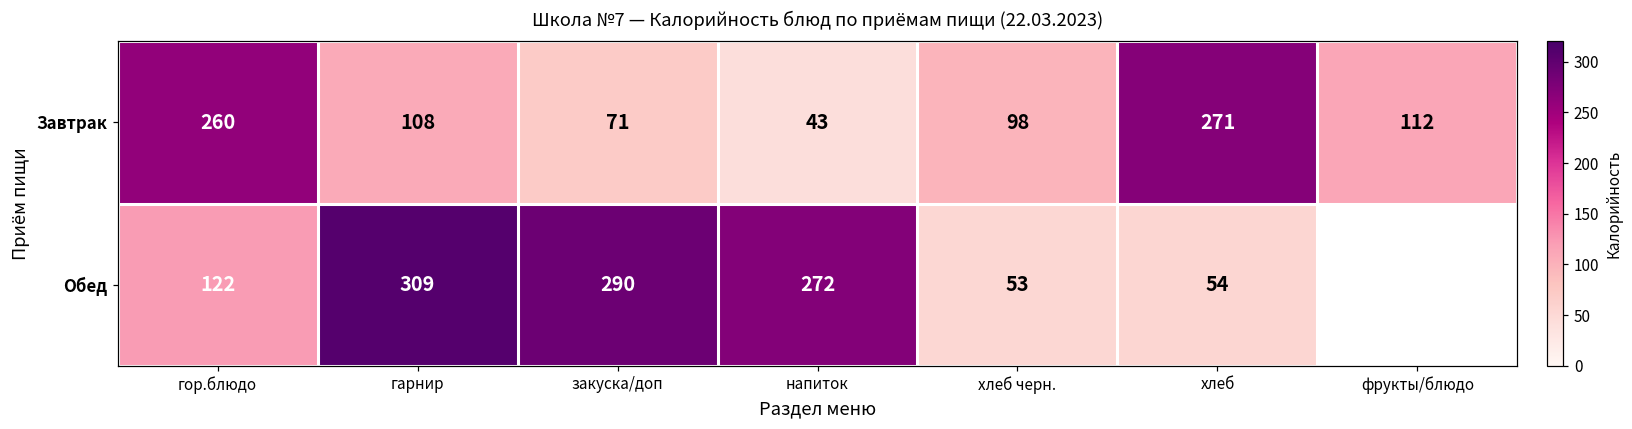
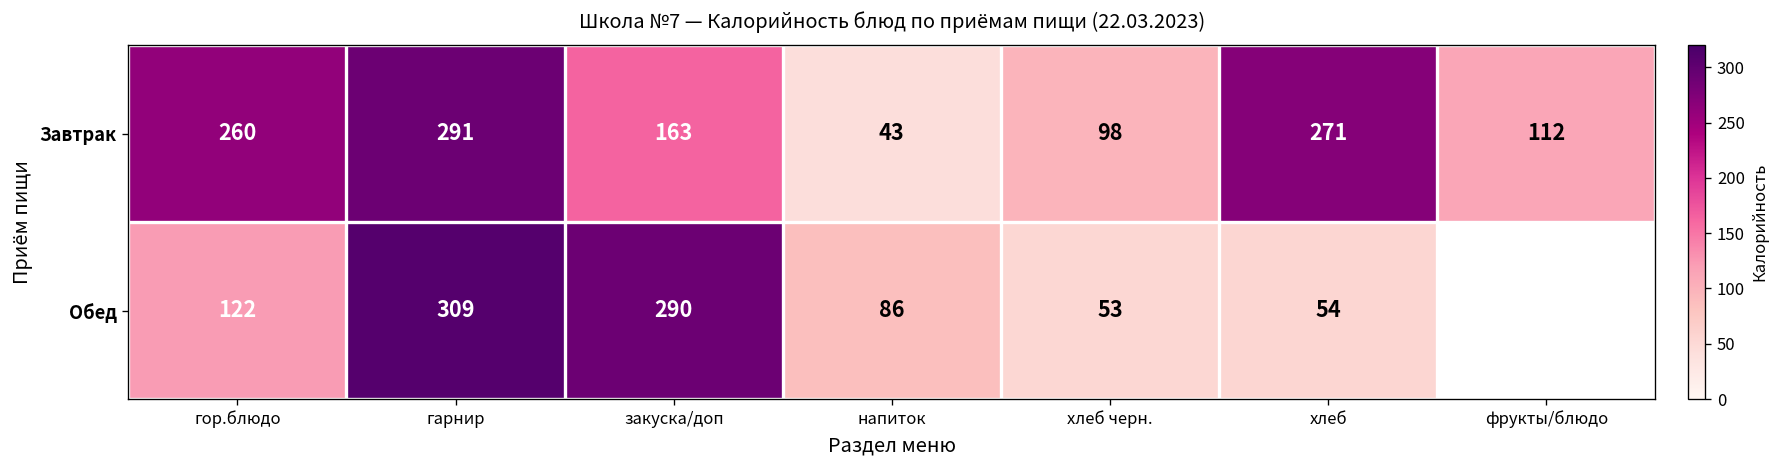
  {
    "Завтрак": {
      "гор.блюдо": 260,
-     "гарнир": 108,
-     "закуска/доп": 71,
+     "гарнир": 291,
+     "закуска/доп": 163,
      "напиток": 43,
      "хлеб черн.": 98,
      "хлеб": 271,
      "фрукты/блюдо": 112
    },
    "Обед": {
      "гор.блюдо": 122,
      "гарнир": 309,
      "закуска/доп": 290,
-     "напиток": 272,
+     "напиток": 86,
      "хлеб черн.": 53,
      "хлеб": 54
    }
  }
